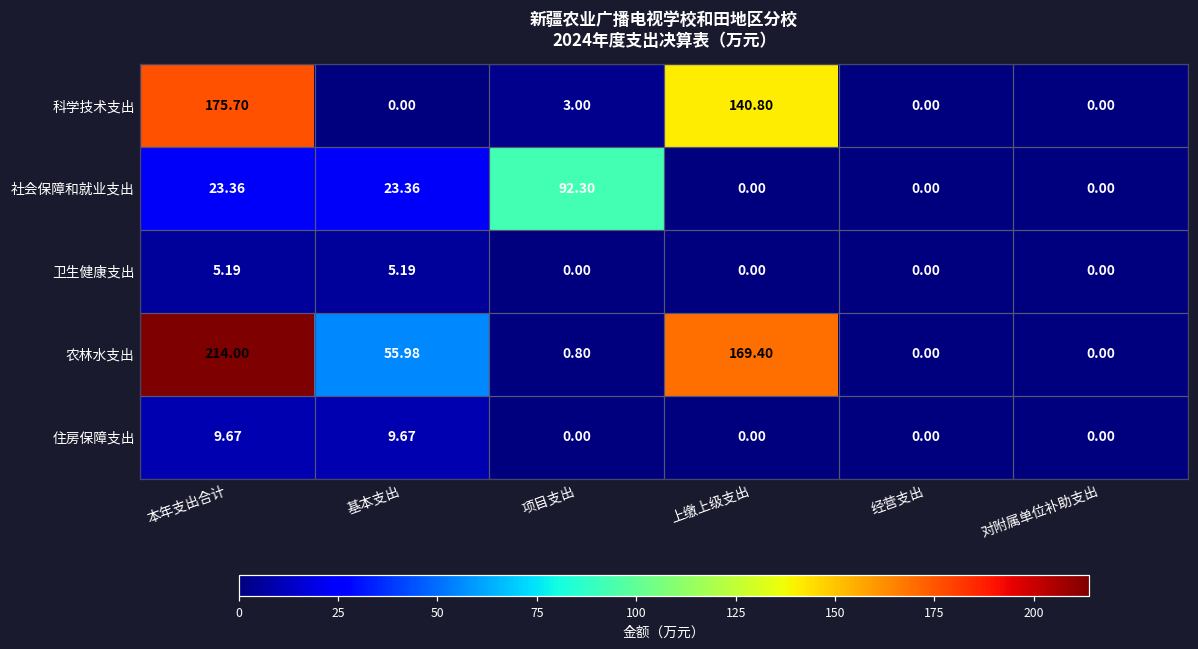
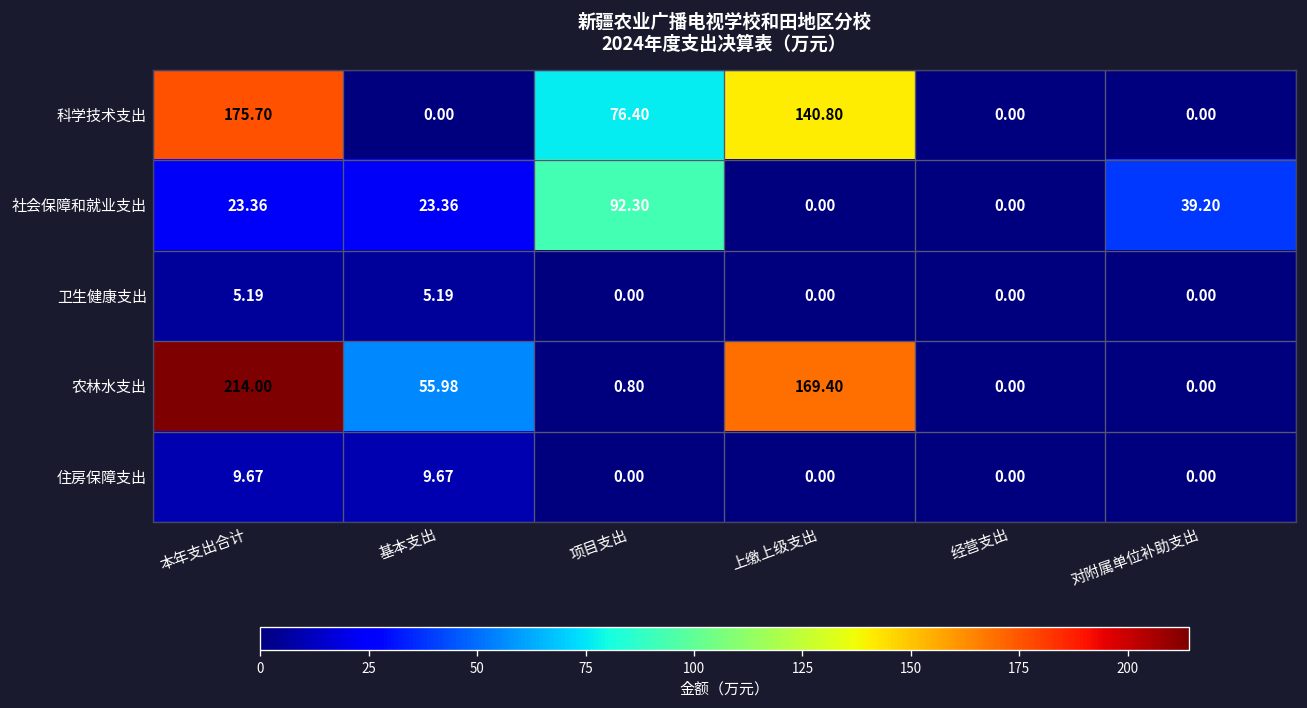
  {
    "科学技术支出": {
      "本年支出合计": 175.70,
      "基本支出": 0.00,
-     "项目支出": 3.00,
+     "项目支出": 76.40,
      "上缴上级支出": 140.80,
      "经营支出": 0.00,
      "对附属单位补助支出": 0.00
    },
    "社会保障和就业支出": {
      "本年支出合计": 23.36,
      "基本支出": 23.36,
      "项目支出": 92.30,
      "上缴上级支出": 0.00,
      "经营支出": 0.00,
-     "对附属单位补助支出": 0.00
+     "对附属单位补助支出": 39.20
    },
    "卫生健康支出": {
      "本年支出合计": 5.19,
      "基本支出": 5.19,
      "项目支出": 0.00,
      "上缴上级支出": 0.00,
      "经营支出": 0.00,
      "对附属单位补助支出": 0.00
    },
    "农林水支出": {
      "本年支出合计": 214.00,
      "基本支出": 55.98,
      "项目支出": 0.80,
      "上缴上级支出": 169.40,
      "经营支出": 0.00,
      "对附属单位补助支出": 0.00
    },
    "住房保障支出": {
      "本年支出合计": 9.67,
      "基本支出": 9.67,
      "项目支出": 0.00,
      "上缴上级支出": 0.00,
      "经营支出": 0.00,
      "对附属单位补助支出": 0.00
    }
  }
